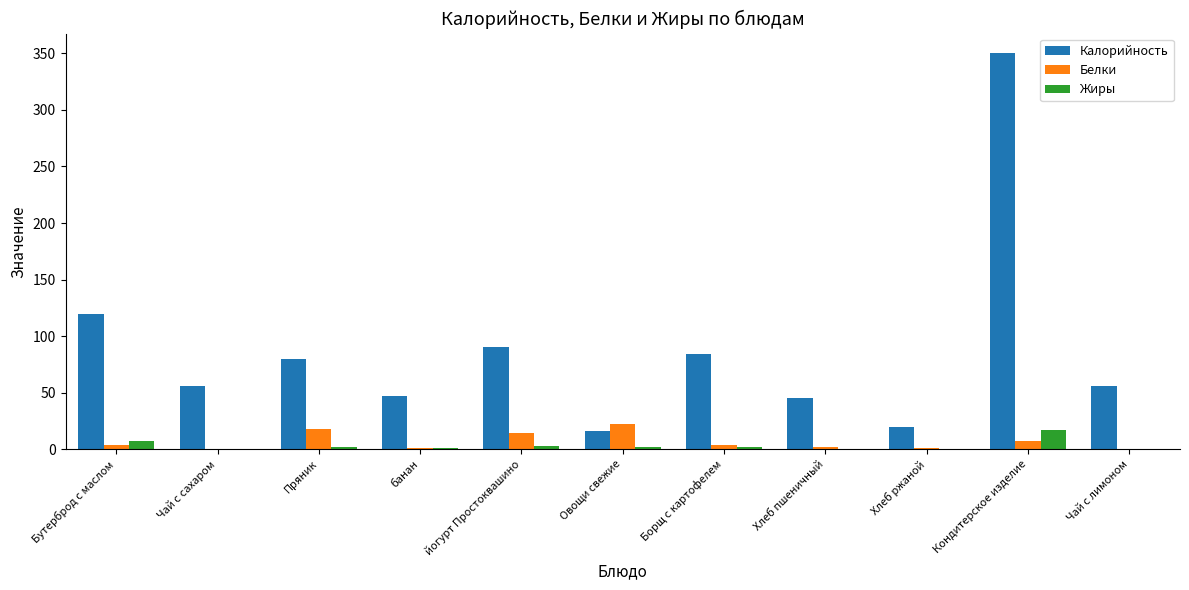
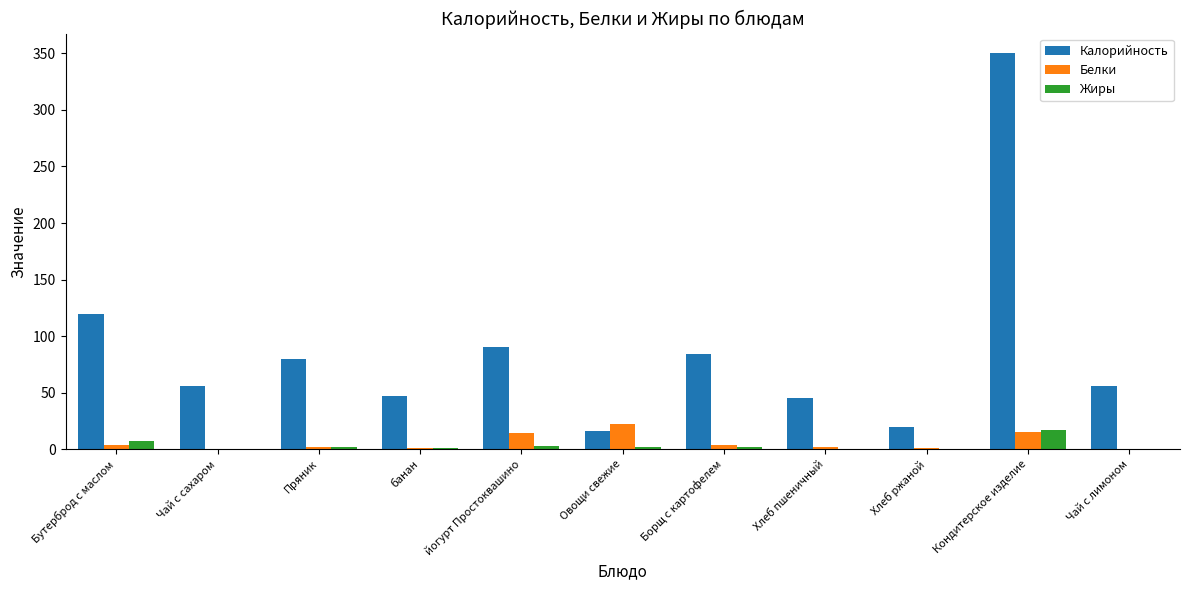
  {
    "Калорийность": {
      "Бутерброд с маслом": 120,
      "Чай с сахаром": 56,
      "Пряник": 80,
      "банан": 47,
      "йогурт Простоквашино": 90,
      "Овощи свежие": 16,
      "Борщ с картофелем": 84,
      "Хлеб пшеничный": 45,
      "Хлеб ржаной": 20,
      "Кондитерское изделие": 350,
      "Чай с лимоном": 56
    },
    "Белки": {
      "Бутерброд с маслом": 4,
      "Чай с сахаром": 0,
-     "Пряник": 18,
+     "Пряник": 2,
      "йогурт Простоквашино": 14,
      "Овощи свежие": 22,
      "Борщ с картофелем": 4,
-     "Кондитерское изделие": 7,
+     "Кондитерское изделие": 15,
      "Чай с лимоном": 0
    },
    "Жиры": {
      "Бутерброд с маслом": 7,
      "Чай с сахаром": 0,
      "йогурт Простоквашино": 3,
      "Хлеб пшеничный": 0,
      "Хлеб ржаной": 0,
      "Кондитерское изделие": 17,
      "Чай с лимоном": 0
    }
  }
